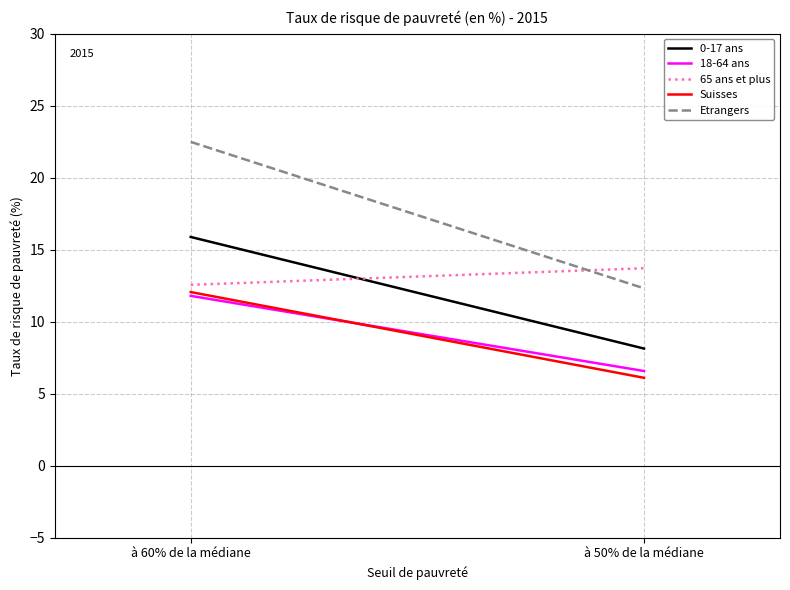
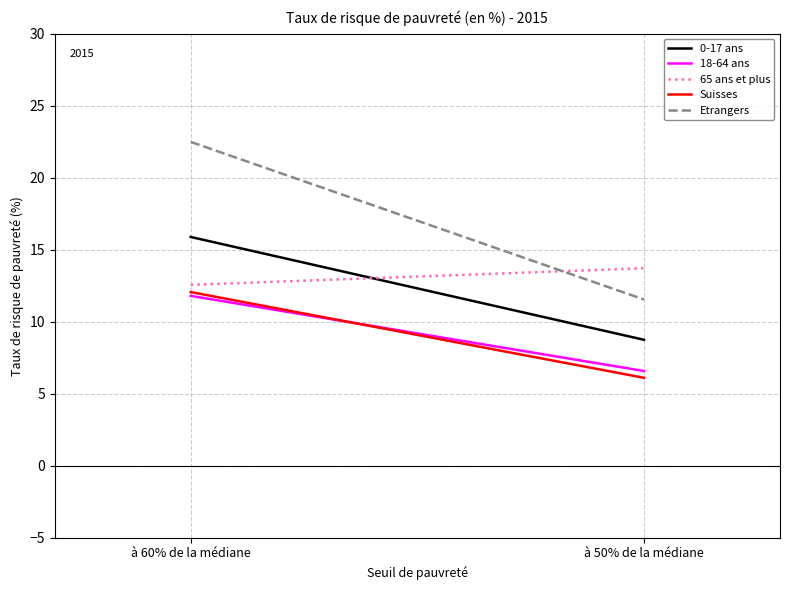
  {
    "0-17 ans": {
      "à 60% de la médiane": 15.9,
-     "à 50% de la médiane": 8.1
+     "à 50% de la médiane": 8.7
    },
    "18-64 ans": {
      "à 60% de la médiane": 11.8,
      "à 50% de la médiane": 6.6
    },
    "65 ans et plus": {
      "à 60% de la médiane": 12.6,
      "à 50% de la médiane": 13.7
    },
    "Suisses": {
      "à 60% de la médiane": 12.1,
      "à 50% de la médiane": 6.1
    },
    "Etrangers": {
      "à 60% de la médiane": 22.5,
-     "à 50% de la médiane": 12.3
+     "à 50% de la médiane": 11.5
    }
  }
